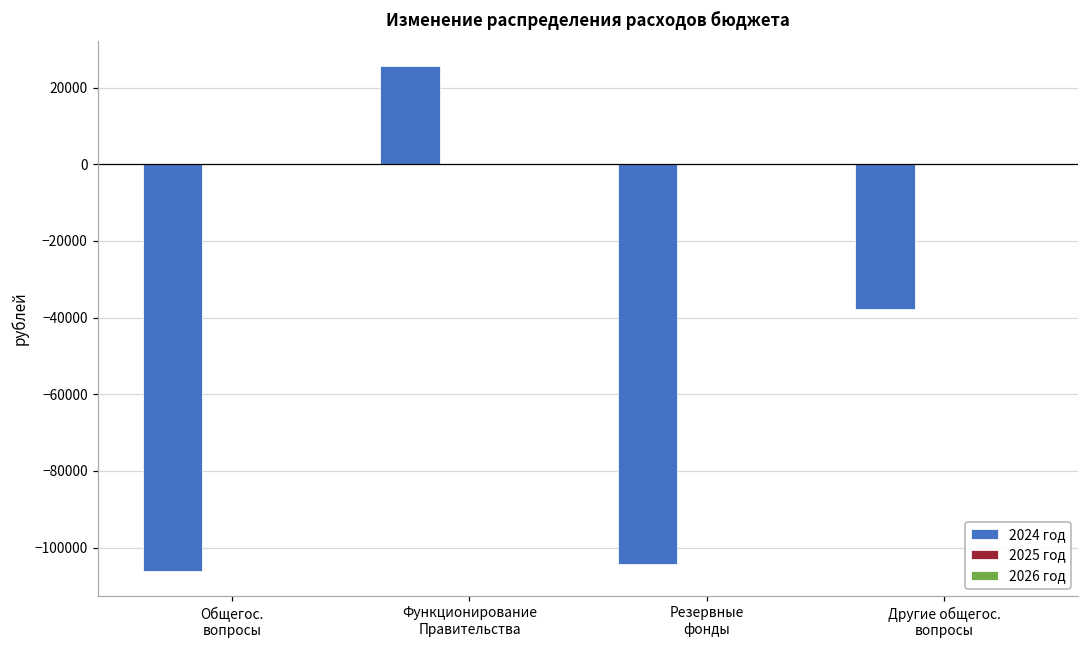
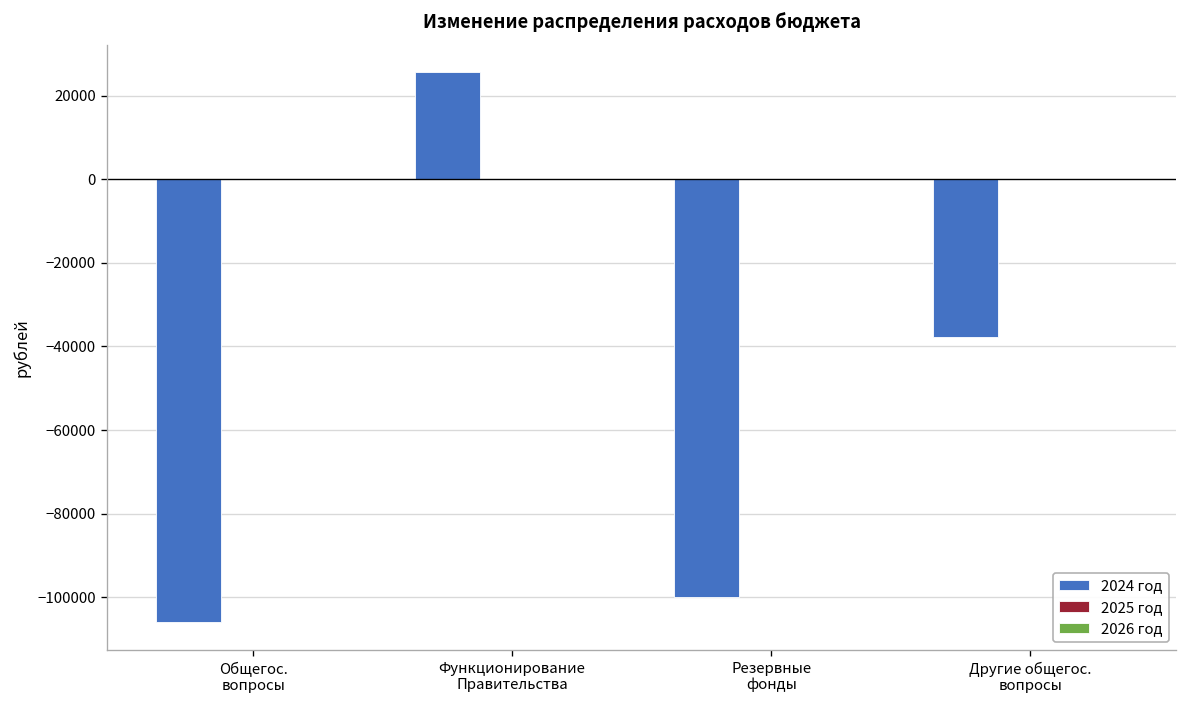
  {
    "2024 год": {
      "Общегос. вопросы": -106000,
      "Функционирование Правительства": 26000,
-     "Резервные фонды": -104000,
+     "Резервные фонды": -100000,
      "Другие общегос. вопросы": -38000
    },
    "2025 год": {
      "Общегос. вопросы": 0,
      "Функционирование Правительства": 0,
      "Резервные фонды": 0,
      "Другие общегос. вопросы": 0
    },
    "2026 год": {
      "Общегос. вопросы": 0,
      "Функционирование Правительства": 0,
      "Резервные фонды": 0,
      "Другие общегос. вопросы": 0
    }
  }
